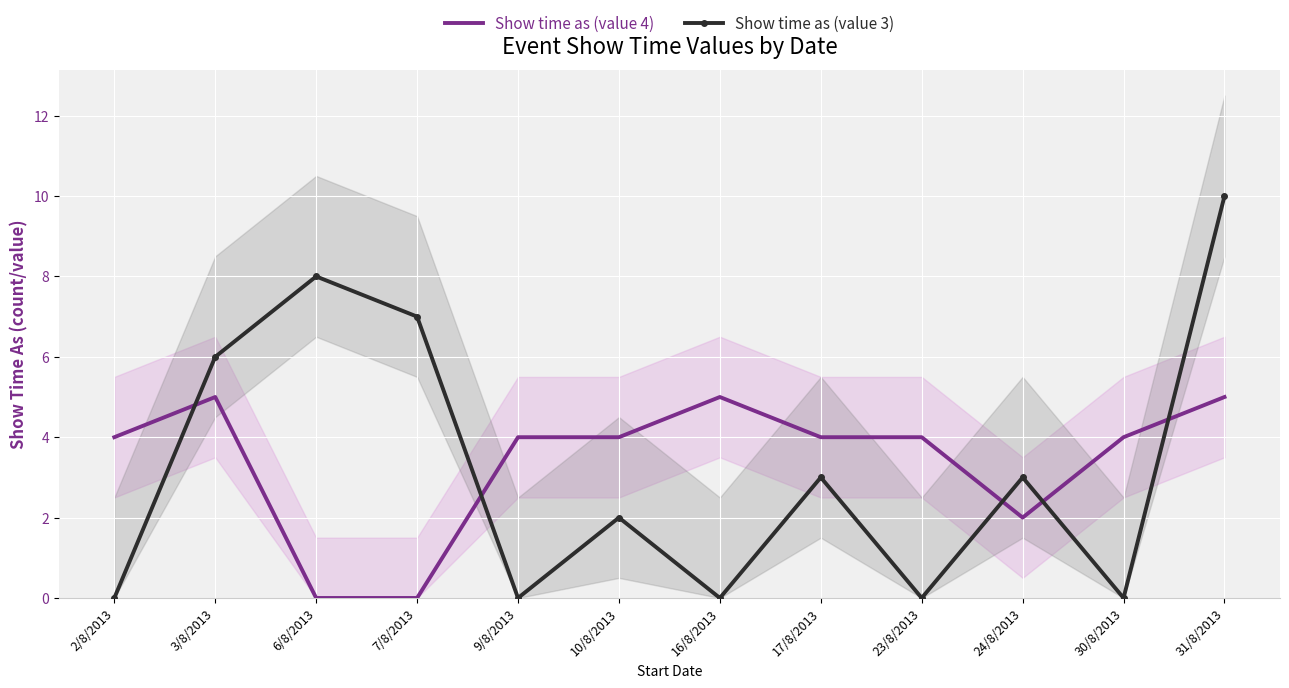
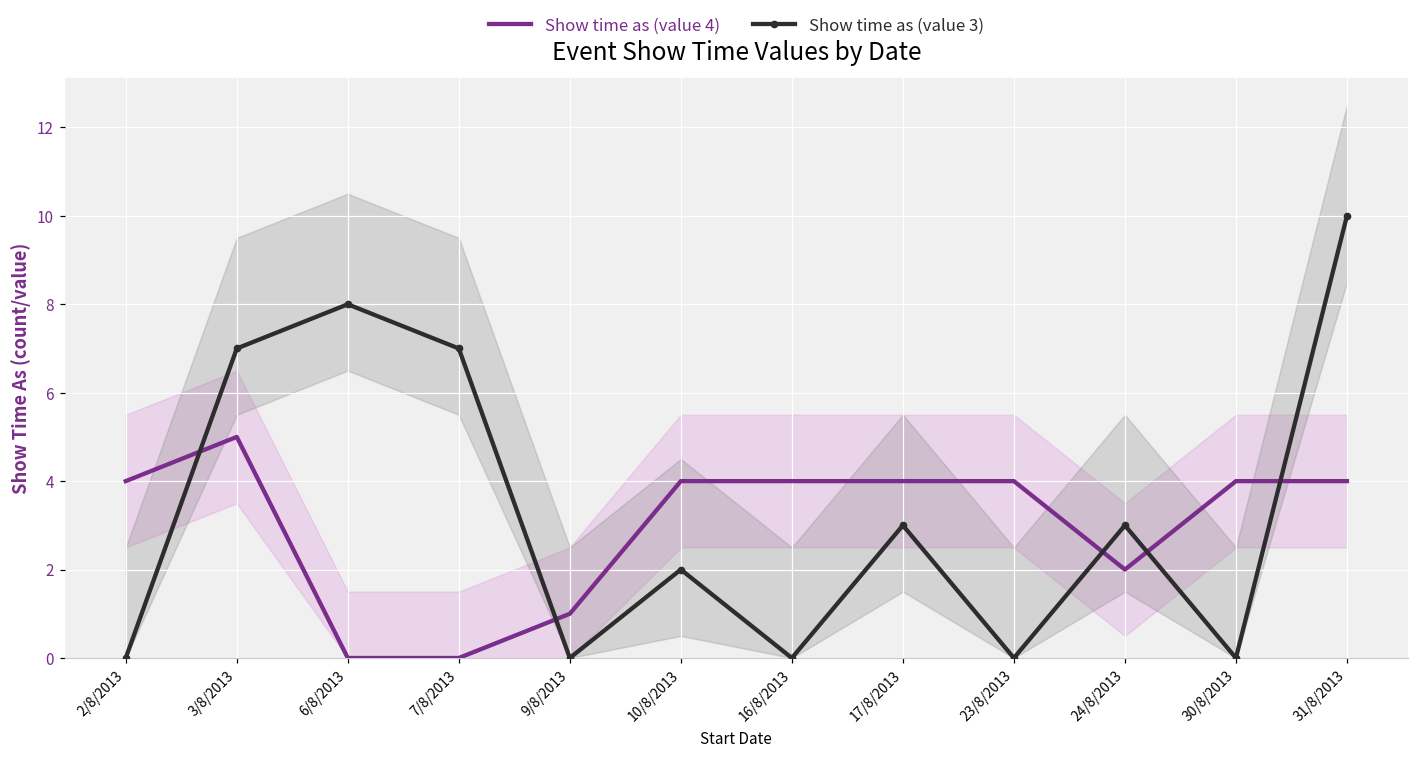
  {
    "Show time as (value 4)": {
      "2/8/2013": 4,
      "3/8/2013": 5,
      "6/8/2013": 0,
      "7/8/2013": 0,
-     "9/8/2013": 4,
+     "9/8/2013": 1,
      "10/8/2013": 4,
-     "16/8/2013": 5,
+     "16/8/2013": 4,
      "17/8/2013": 4,
      "23/8/2013": 4,
      "24/8/2013": 2,
      "30/8/2013": 4,
-     "31/8/2013": 5
+     "31/8/2013": 4
    },
    "Show time as (value 3)": {
      "2/8/2013": 0,
-     "3/8/2013": 6,
+     "3/8/2013": 7,
      "6/8/2013": 8,
      "7/8/2013": 7,
      "9/8/2013": 0,
      "10/8/2013": 2,
      "16/8/2013": 0,
      "17/8/2013": 3,
      "23/8/2013": 0,
      "24/8/2013": 3,
      "30/8/2013": 0,
      "31/8/2013": 10
    }
  }
